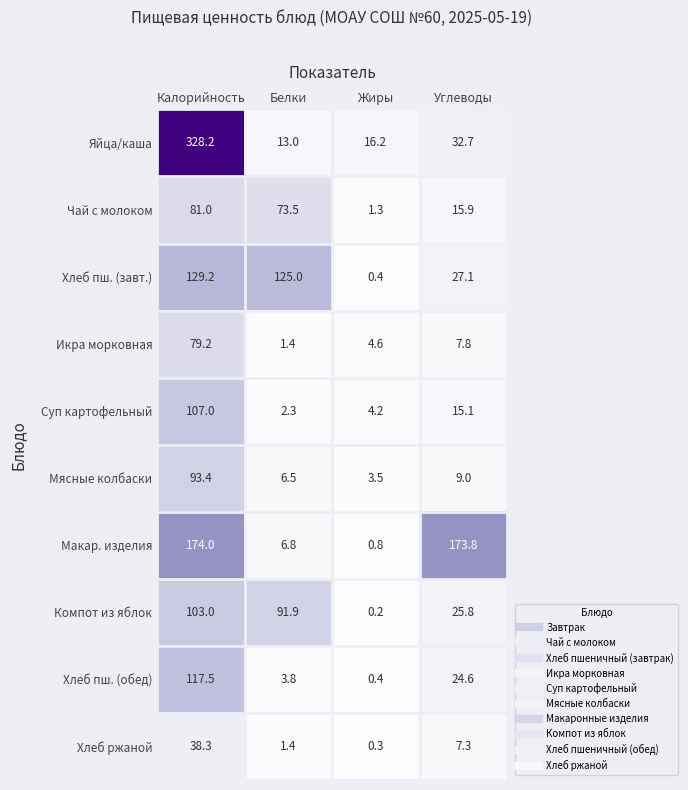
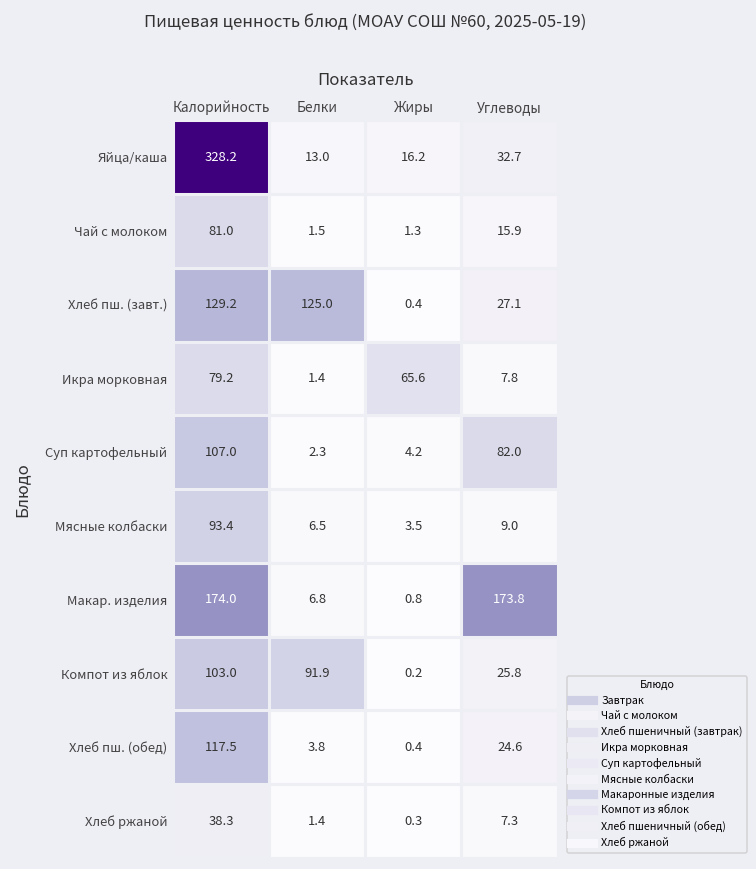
  {
    "Яйца/каша": {
      "Калорийность": 328.2,
      "Белки": 13.0,
      "Жиры": 16.2,
      "Углеводы": 32.7
    },
    "Чай с молоком": {
      "Калорийность": 81.0,
-     "Белки": 73.5,
+     "Белки": 1.5,
      "Жиры": 1.3,
      "Углеводы": 15.9
    },
    "Хлеб пш. (завт.)": {
      "Калорийность": 129.2,
      "Белки": 125.0,
      "Жиры": 0.4,
      "Углеводы": 27.1
    },
    "Икра морковная": {
      "Калорийность": 79.2,
      "Белки": 1.4,
-     "Жиры": 4.6,
+     "Жиры": 65.6,
      "Углеводы": 7.8
    },
    "Суп картофельный": {
      "Калорийность": 107.0,
      "Белки": 2.3,
      "Жиры": 4.2,
-     "Углеводы": 15.1
+     "Углеводы": 82.0
    },
    "Мясные колбаски": {
      "Калорийность": 93.4,
      "Белки": 6.5,
      "Жиры": 3.5,
      "Углеводы": 9.0
    },
    "Макар. изделия": {
      "Калорийность": 174.0,
      "Белки": 6.8,
      "Жиры": 0.8,
      "Углеводы": 173.8
    },
    "Компот из яблок": {
      "Калорийность": 103.0,
      "Белки": 91.9,
      "Жиры": 0.2,
      "Углеводы": 25.8
    },
    "Хлеб пш. (обед)": {
      "Калорийность": 117.5,
      "Белки": 3.8,
      "Жиры": 0.4,
      "Углеводы": 24.6
    },
    "Хлеб ржаной": {
      "Калорийность": 38.3,
      "Белки": 1.4,
      "Жиры": 0.3,
      "Углеводы": 7.3
    }
  }
